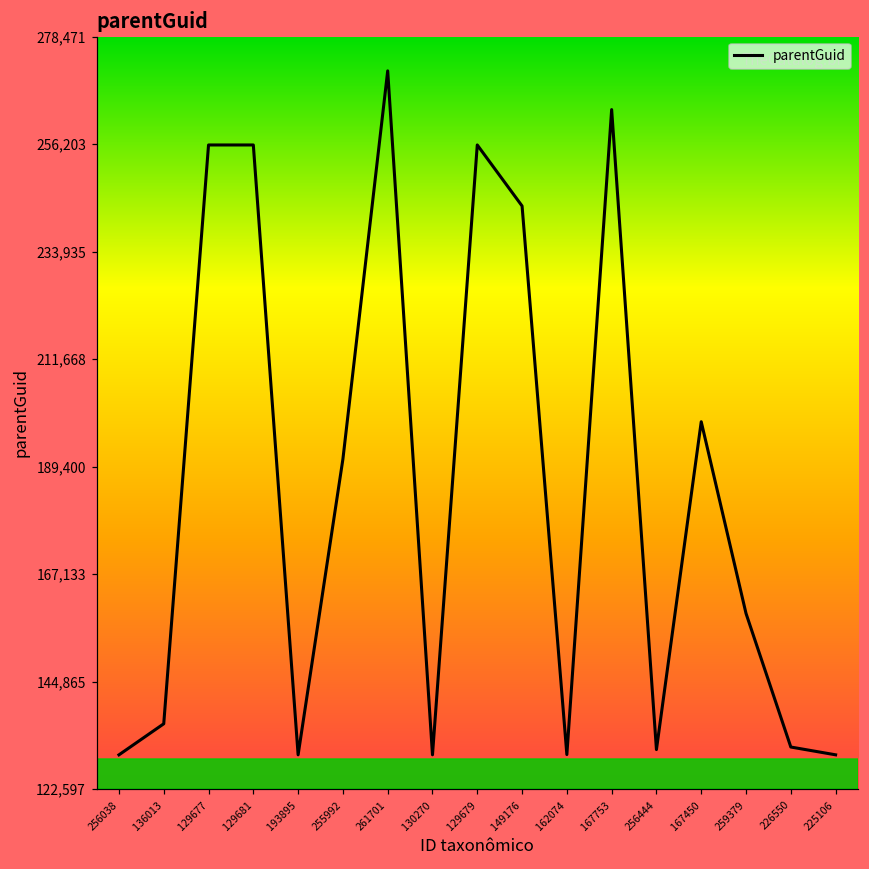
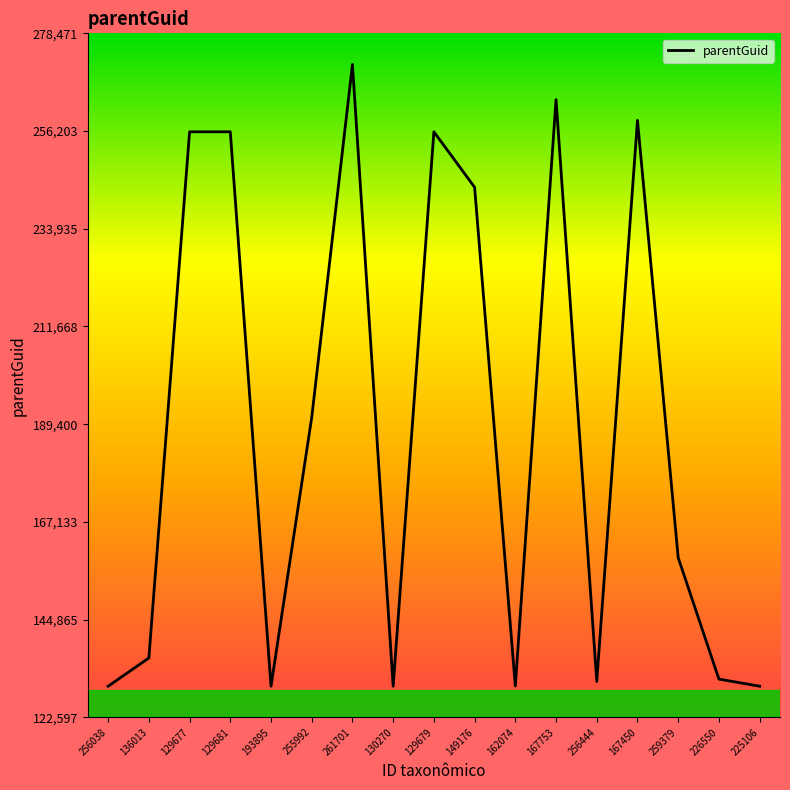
  {
    "256038": "130,000",
    "136013": "136,000",
    "129677": "256,000",
    "129681": "256,000",
    "193895": "130,000",
    "255992": "191,000",
    "261701": "271,000",
    "130270": "130,000",
    "129679": "256,000",
    "149176": "243,000",
    "162074": "130,000",
    "167753": "263,000",
    "256444": "131,000",
-   "167450": "199,000",
+   "167450": "259,000",
    "259379": "159,000",
    "226550": "131,000",
    "225106": "130,000"
  }
